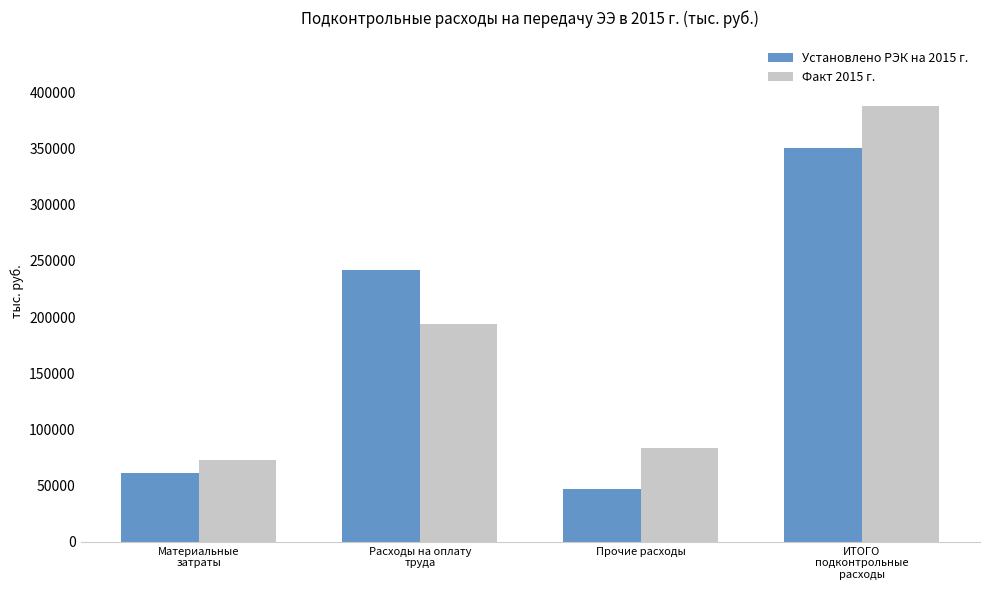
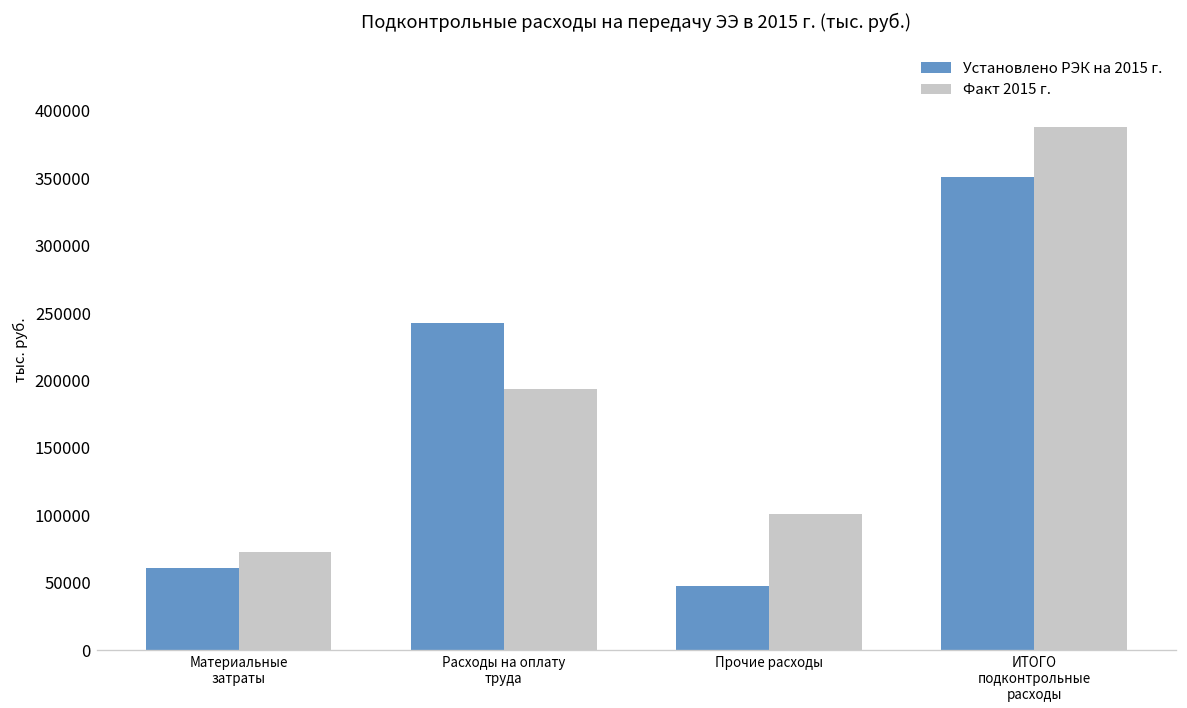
  {
    "Установлено РЭК на 2015 г.": {
      "Материальные затраты": 61000,
      "Расходы на оплату труда": 242000,
      "Прочие расходы": 47000,
      "ИТОГО подконтрольные расходы": 351000
    },
    "Факт 2015 г.": {
      "Материальные затраты": 73000,
      "Расходы на оплату труда": 194000,
-     "Прочие расходы": 83000,
+     "Прочие расходы": 101000,
      "ИТОГО подконтрольные расходы": 388000
    }
  }
